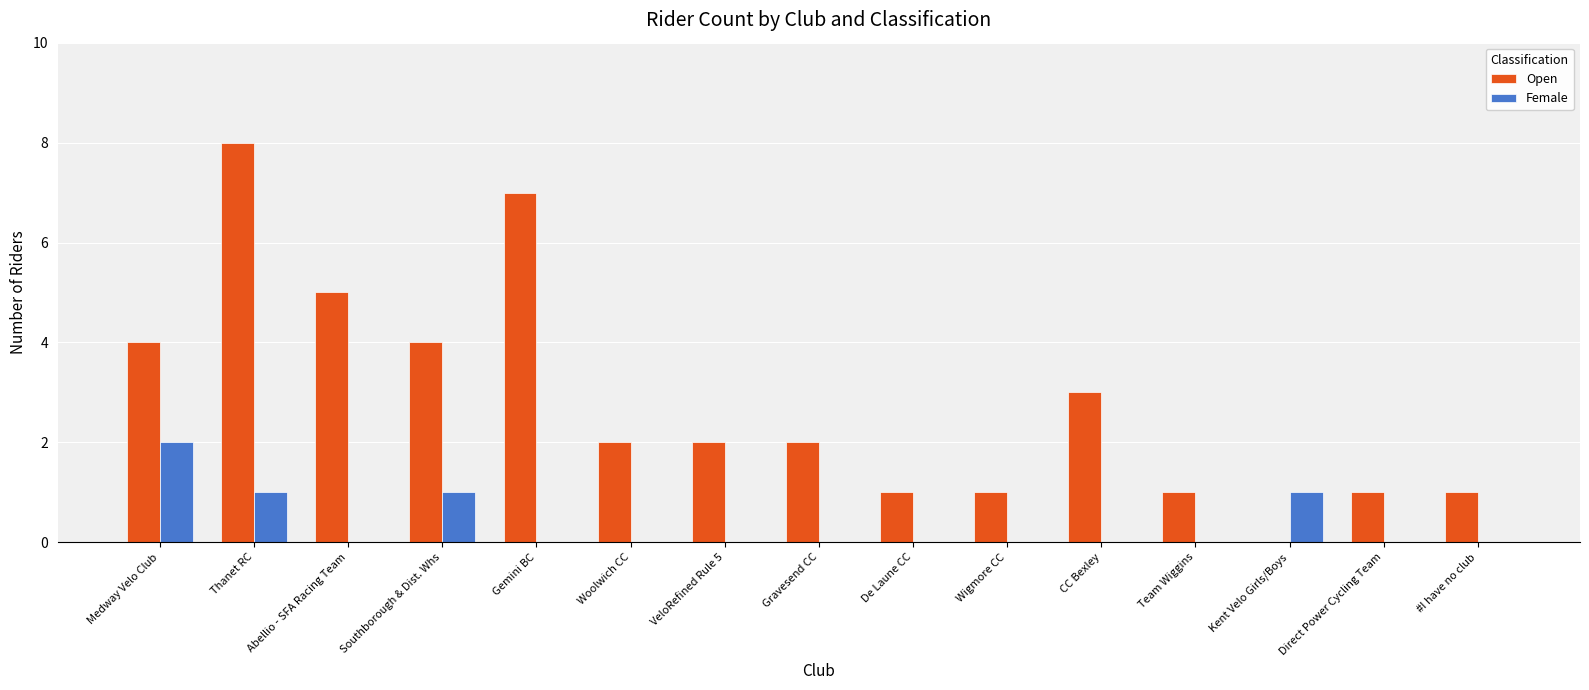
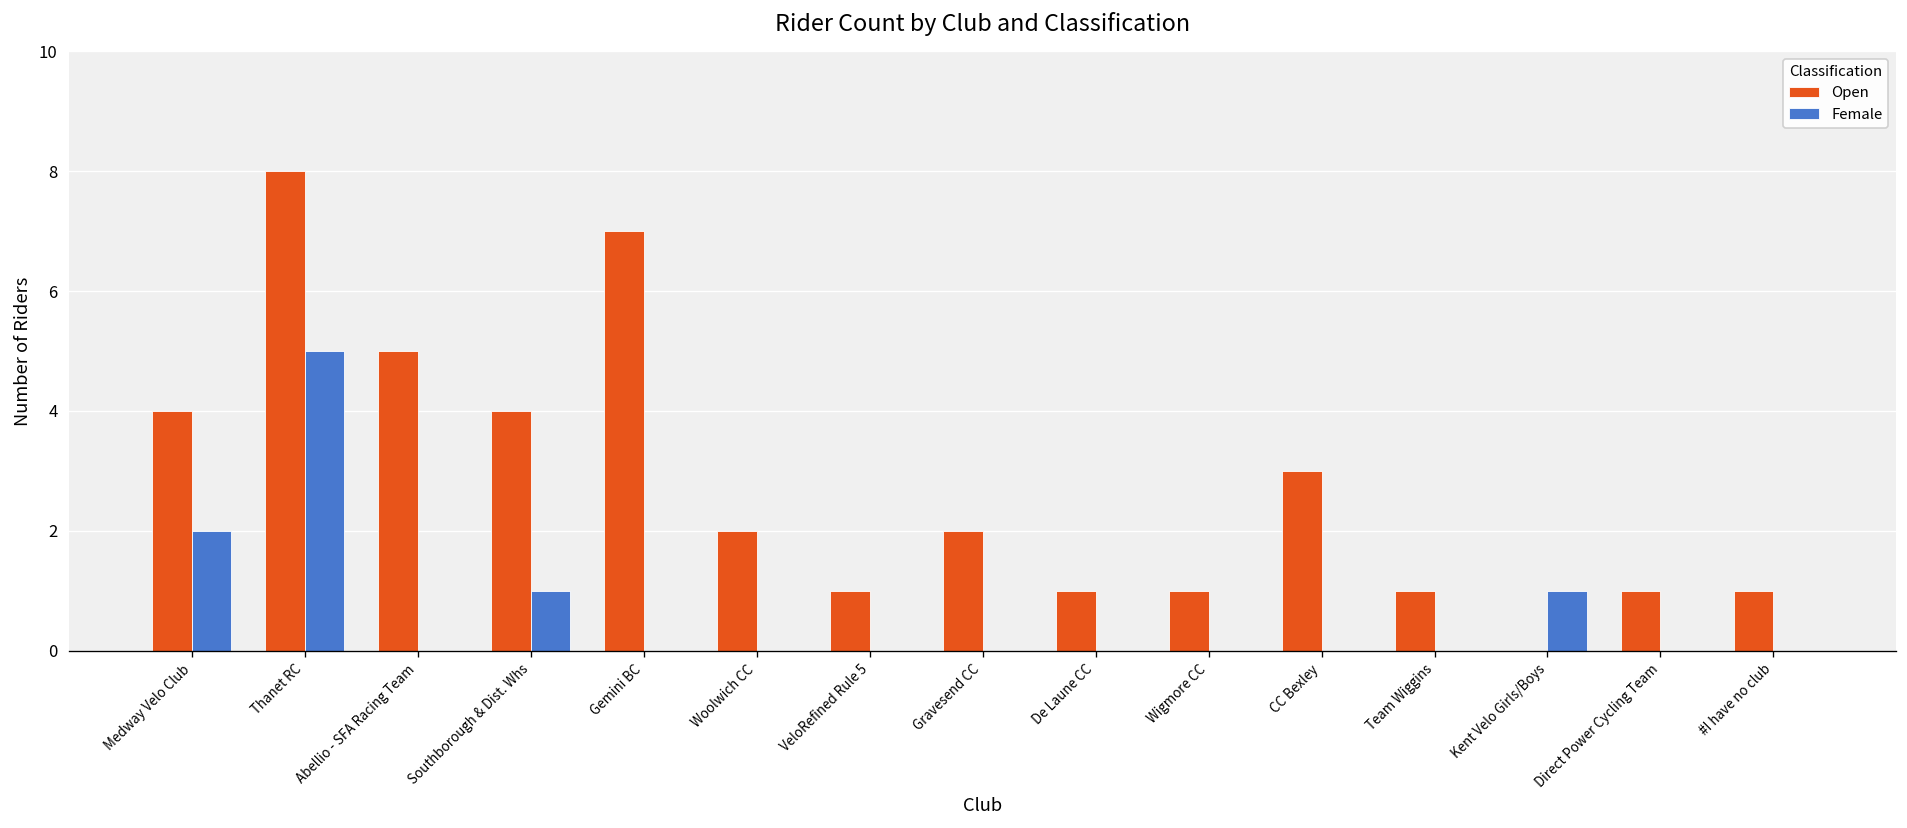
  {
    "Open": {
      "Medway Velo Club": 4,
      "Thanet RC": 8,
      "Abellio - SFA Racing Team": 5,
      "Southborough & Dist. Whs": 4,
      "Gemini BC": 7,
      "Woolwich CC": 2,
-     "VeloRefined Rule 5": 2,
+     "VeloRefined Rule 5": 1,
      "Gravesend CC": 2,
      "De Laune CC": 1,
      "Wigmore CC": 1,
      "CC Bexley": 3,
      "Team Wiggins": 1,
      "Kent Velo Girls/Boys": 0,
      "Direct Power Cycling Team": 1,
      "#I have no club": 1
    },
    "Female": {
      "Medway Velo Club": 2,
-     "Thanet RC": 1,
+     "Thanet RC": 5,
      "Abellio - SFA Racing Team": 0,
      "Southborough & Dist. Whs": 1,
      "Gemini BC": 0,
      "Woolwich CC": 0,
      "VeloRefined Rule 5": 0,
      "Gravesend CC": 0,
      "De Laune CC": 0,
      "Wigmore CC": 0,
      "CC Bexley": 0,
      "Team Wiggins": 0,
      "Kent Velo Girls/Boys": 1,
      "Direct Power Cycling Team": 0,
      "#I have no club": 0
    }
  }
